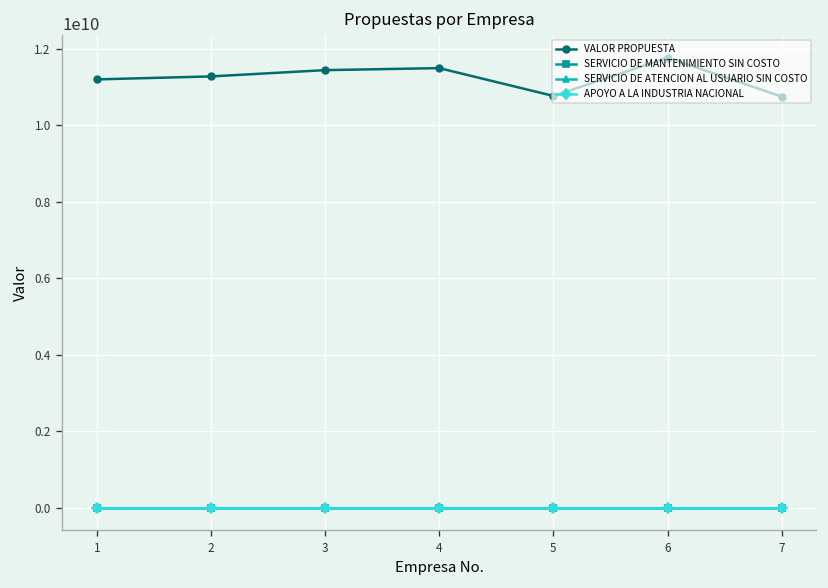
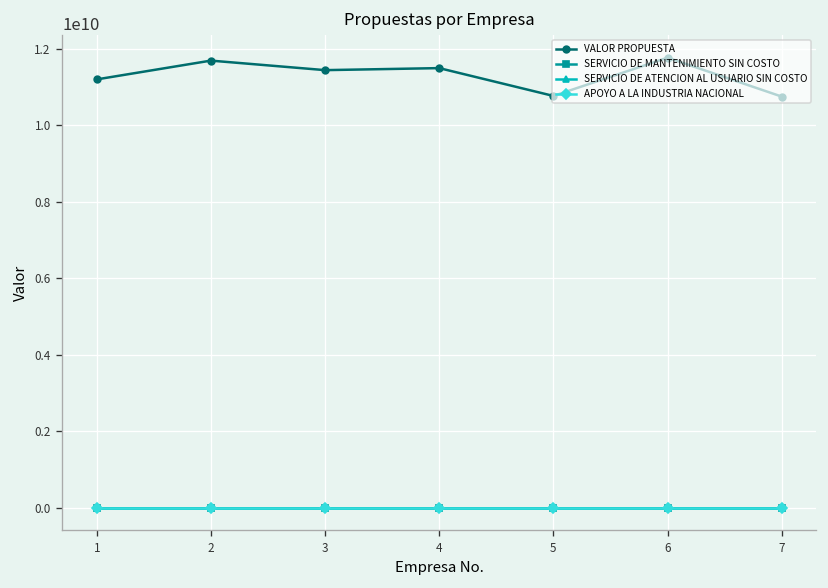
  {
    "VALOR PROPUESTA": {
      "1": 11200000000,
-     "2": 11300000000,
+     "2": 11700000000,
      "3": 11400000000,
      "4": 11500000000
    },
    "APOYO A LA INDUSTRIA NACIONAL": {
      "1": 0,
      "2": 0,
      "3": 0,
      "4": 0,
      "5": 0,
      "6": 0,
      "7": 0
    }
  }
